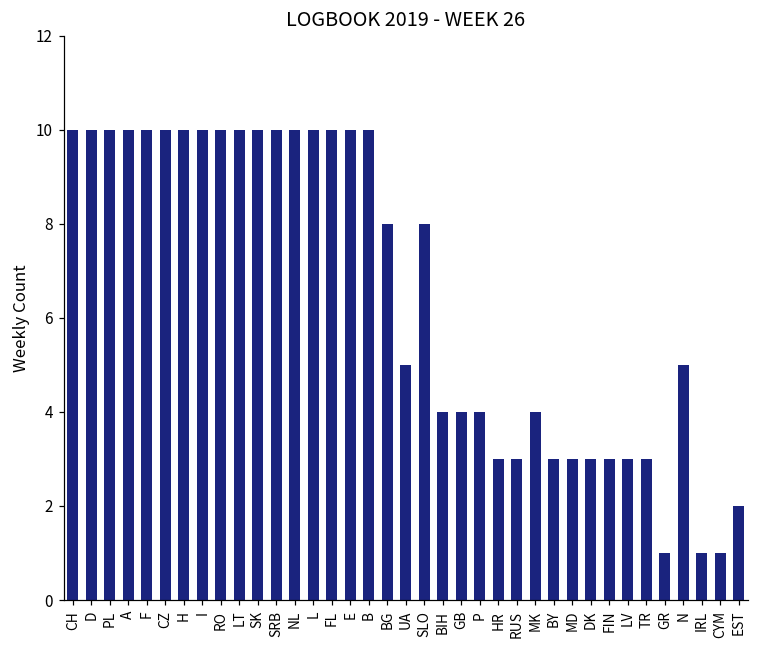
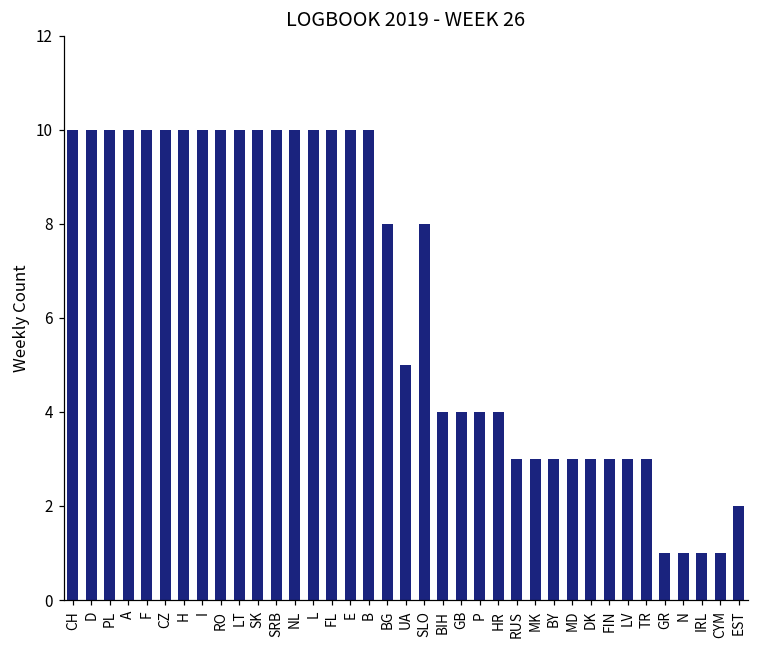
  {
    "CH": 10,
    "D": 10,
    "PL": 10,
    "A": 10,
    "F": 10,
    "CZ": 10,
    "H": 10,
    "I": 10,
    "RO": 10,
    "LT": 10,
    "SK": 10,
    "SRB": 10,
    "NL": 10,
    "L": 10,
    "FL": 10,
    "E": 10,
    "B": 10,
    "BG": 8,
    "UA": 5,
    "SLO": 8,
    "BIH": 4,
    "GB": 4,
    "P": 4,
-   "HR": 3,
+   "HR": 4,
    "RUS": 3,
-   "MK": 4,
+   "MK": 3,
    "BY": 3,
    "MD": 3,
    "DK": 3,
    "FIN": 3,
    "LV": 3,
    "TR": 3,
    "GR": 1,
-   "N": 5,
+   "N": 1,
    "IRL": 1,
    "CYM": 1,
    "EST": 2
  }
